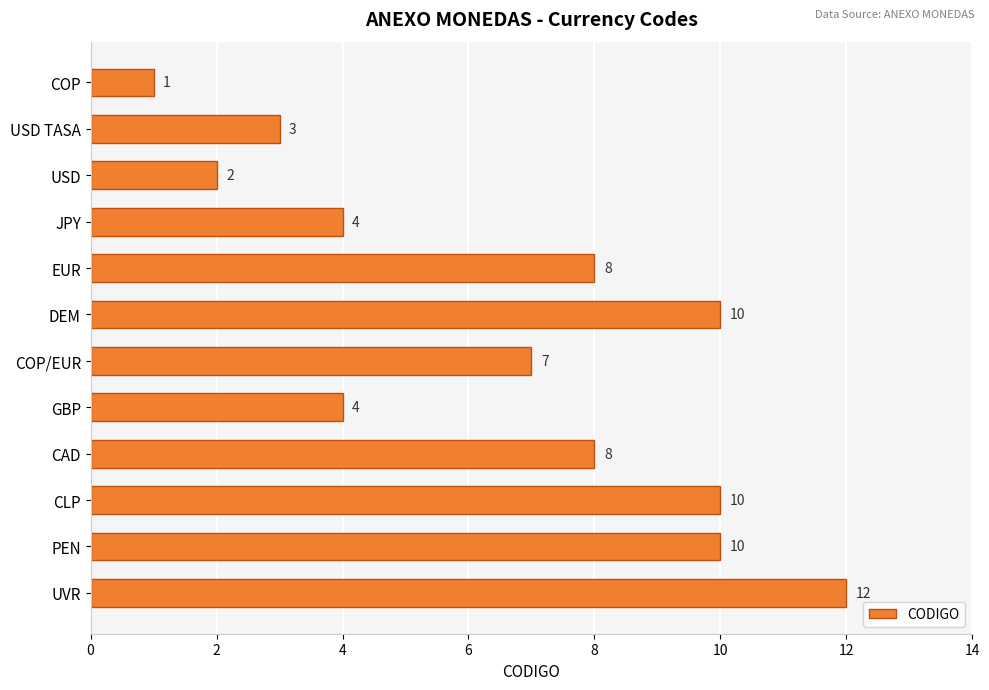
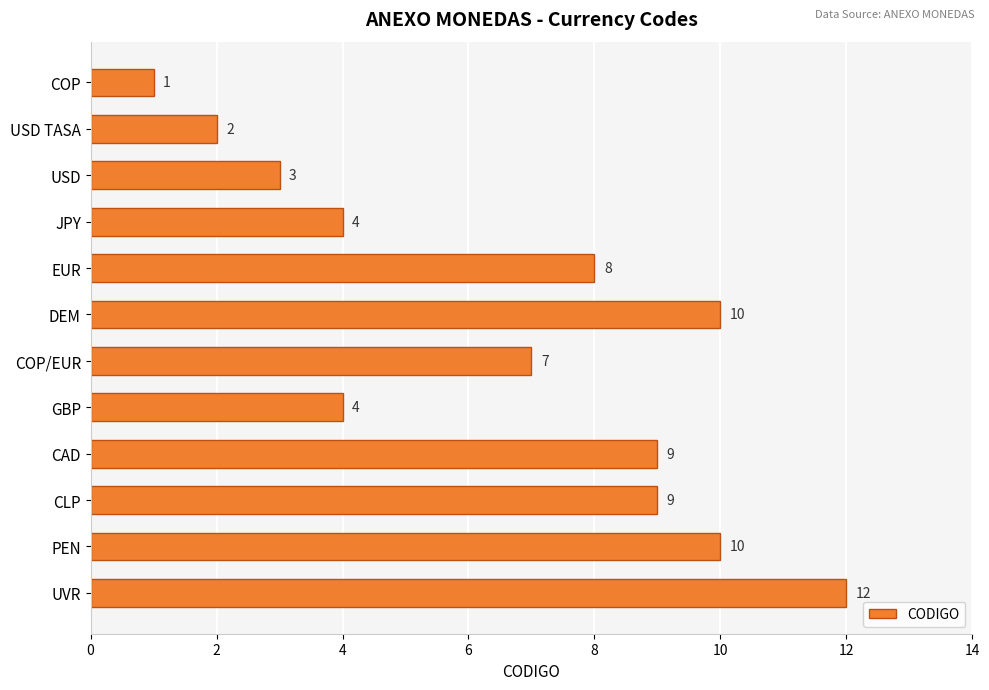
  {
    "COP": 1,
-   "USD TASA": 3,
-   "USD": 2,
+   "USD TASA": 2,
+   "USD": 3,
    "JPY": 4,
    "EUR": 8,
    "DEM": 10,
    "COP/EUR": 7,
    "GBP": 4,
-   "CAD": 8,
-   "CLP": 10,
+   "CAD": 9,
+   "CLP": 9,
    "PEN": 10,
    "UVR": 12
  }
